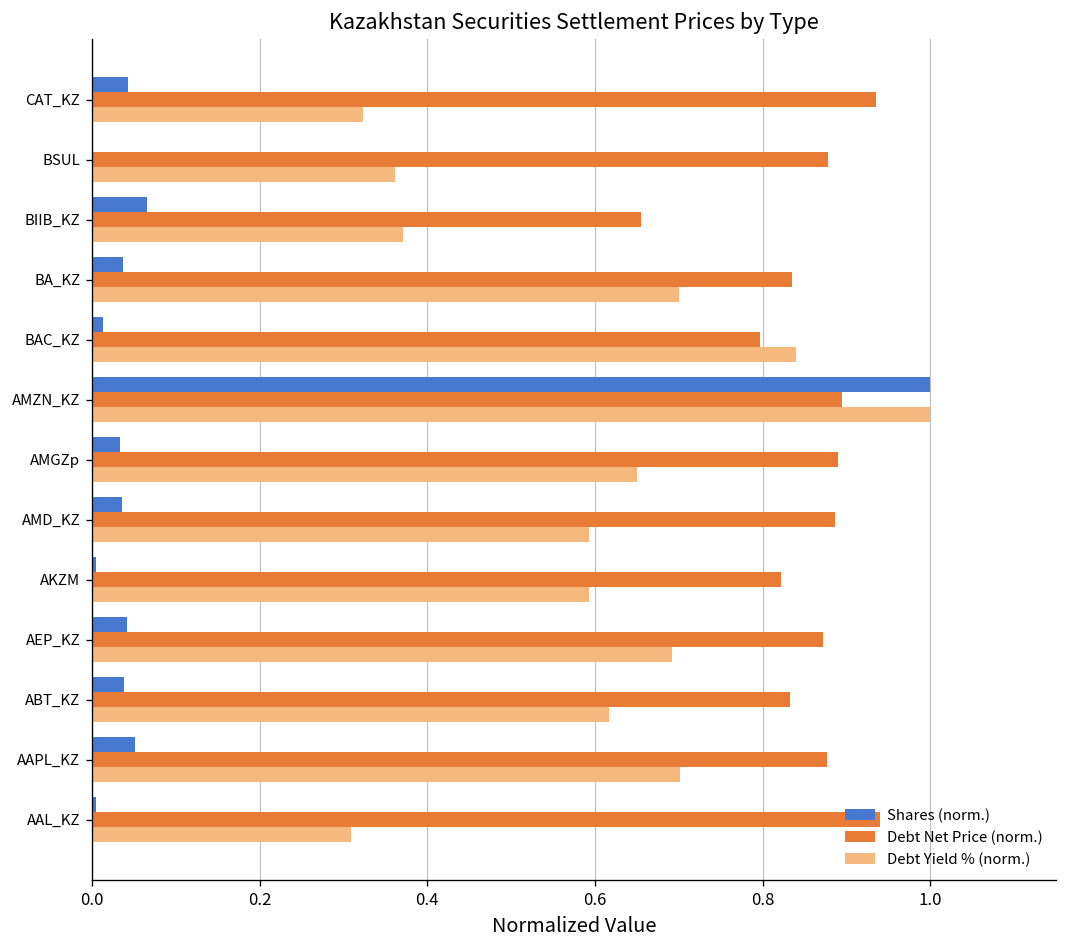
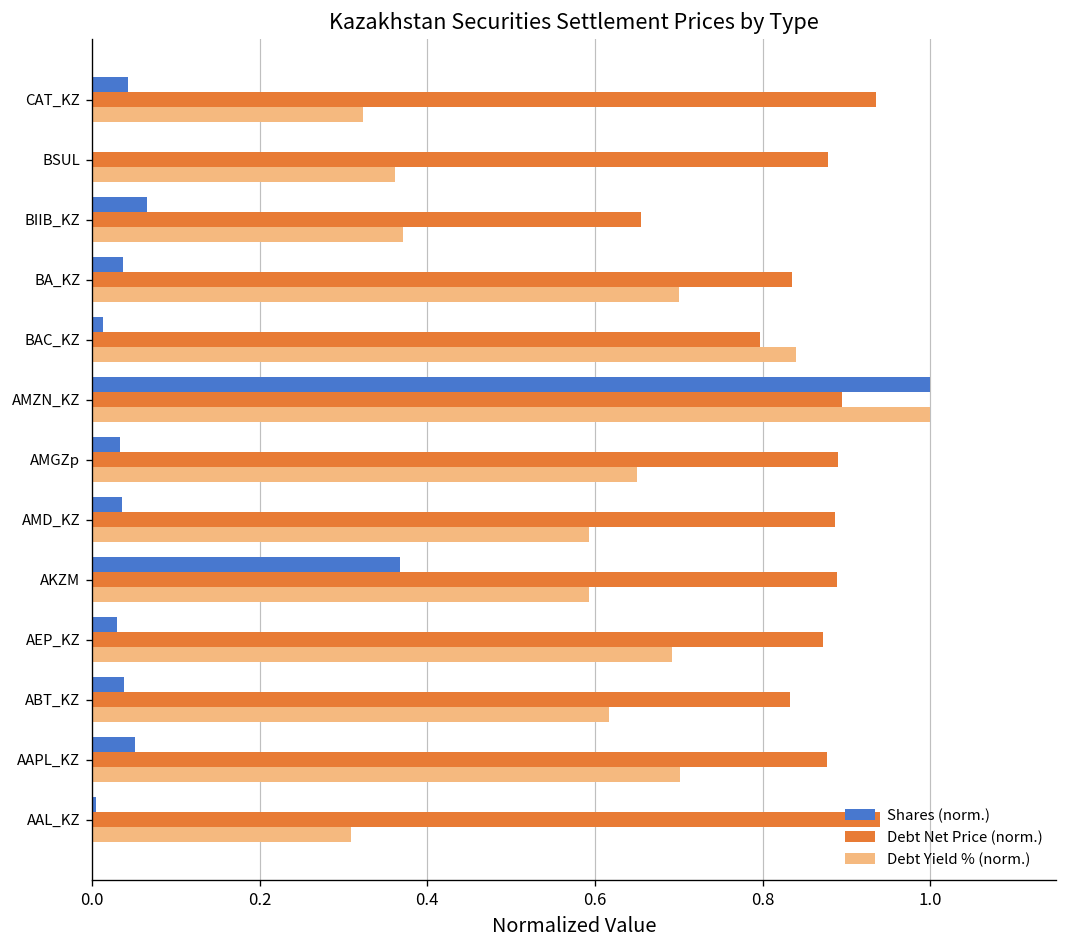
  {
    "Shares (norm.)": {
      "CAT_KZ": 0.04,
      "BIIB_KZ": 0.07,
      "BA_KZ": 0.04,
      "BAC_KZ": 0.01,
      "AMZN_KZ": 1.00,
      "AMGZp": 0.03,
      "AMD_KZ": 0.04,
-     "AKZM": 0.01,
-     "AEP_KZ": 0.04,
+     "AKZM": 0.37,
+     "AEP_KZ": 0.03,
      "ABT_KZ": 0.04,
      "AAPL_KZ": 0.05,
      "AAL_KZ": 0.01
    },
    "Debt Net Price (norm.)": {
      "CAT_KZ": 0.94,
      "BSUL": 0.88,
      "BIIB_KZ": 0.65,
      "BA_KZ": 0.84,
      "BAC_KZ": 0.80,
      "AMZN_KZ": 0.89,
      "AMGZp": 0.89,
      "AMD_KZ": 0.89,
-     "AKZM": 0.82,
+     "AKZM": 0.89,
      "AEP_KZ": 0.87,
      "ABT_KZ": 0.83,
      "AAPL_KZ": 0.88,
      "AAL_KZ": 0.94
    },
    "Debt Yield % (norm.)": {
      "CAT_KZ": 0.32,
      "BSUL": 0.36,
      "BIIB_KZ": 0.37,
      "BA_KZ": 0.70,
      "BAC_KZ": 0.84,
      "AMZN_KZ": 1.00,
      "AMGZp": 0.65,
      "AMD_KZ": 0.59,
      "AKZM": 0.59,
      "AEP_KZ": 0.69,
      "ABT_KZ": 0.62,
      "AAPL_KZ": 0.70,
      "AAL_KZ": 0.31
    }
  }
